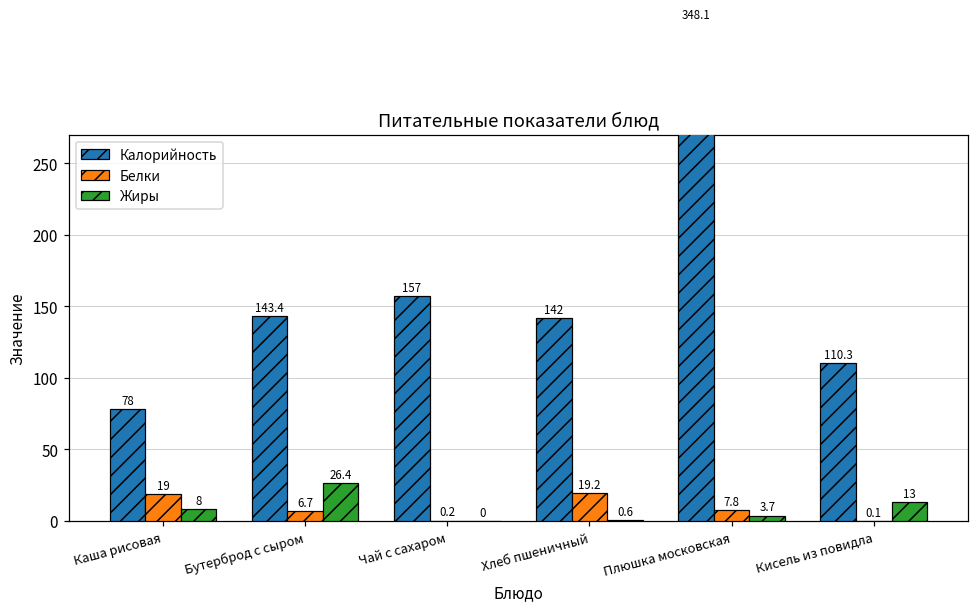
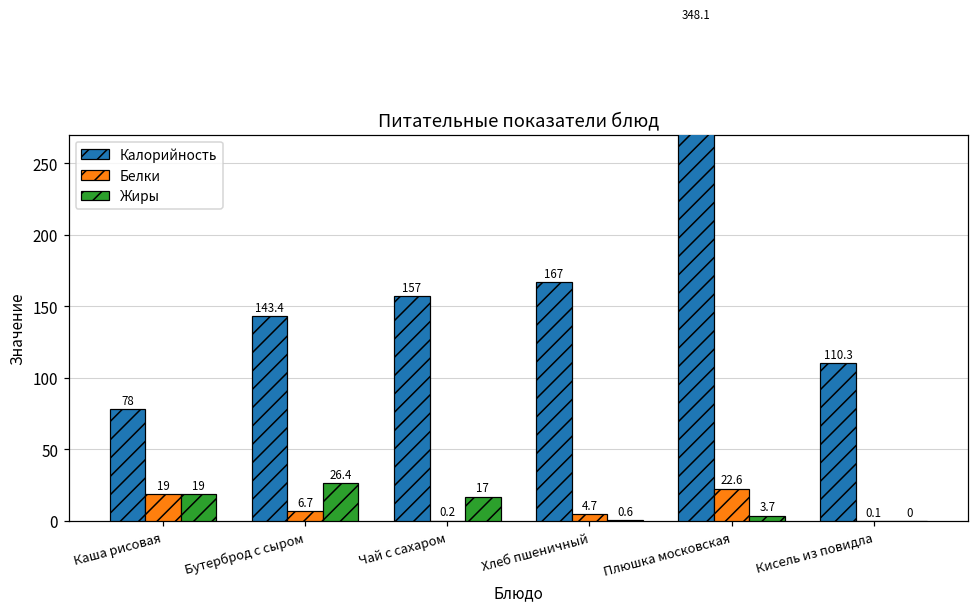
  {
    "Калорийность": {
      "Каша рисовая": 78,
      "Бутерброд с сыром": 143.4,
      "Чай с сахаром": 157,
-     "Хлеб пшеничный": 142,
+     "Хлеб пшеничный": 167,
      "Кисель из повидла": 110.3
    },
    "Белки": {
      "Каша рисовая": 19,
      "Бутерброд с сыром": 6.7,
      "Чай с сахаром": 0.2,
-     "Хлеб пшеничный": 19.2,
-     "Плюшка московская": 7.8,
+     "Хлеб пшеничный": 4.7,
+     "Плюшка московская": 22.6,
      "Кисель из повидла": 0.1
    },
    "Жиры": {
-     "Каша рисовая": 8,
+     "Каша рисовая": 19,
      "Бутерброд с сыром": 26.4,
-     "Чай с сахаром": 0,
+     "Чай с сахаром": 17,
      "Хлеб пшеничный": 0.6,
      "Плюшка московская": 3.7,
-     "Кисель из повидла": 13
+     "Кисель из повидла": 0
    }
  }
